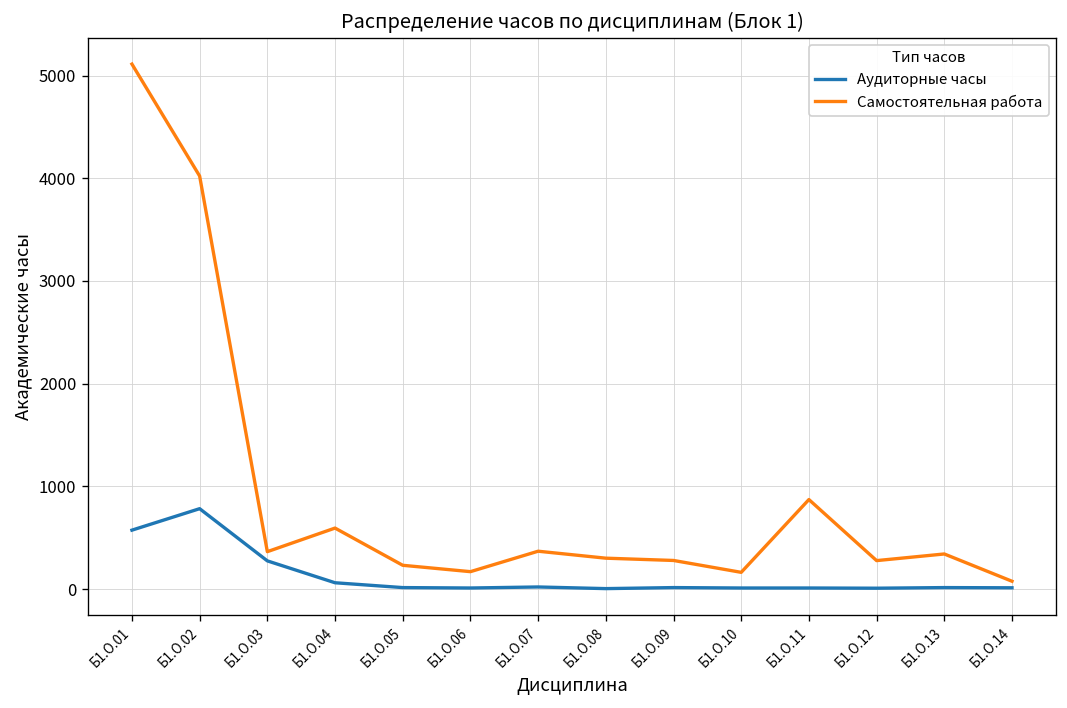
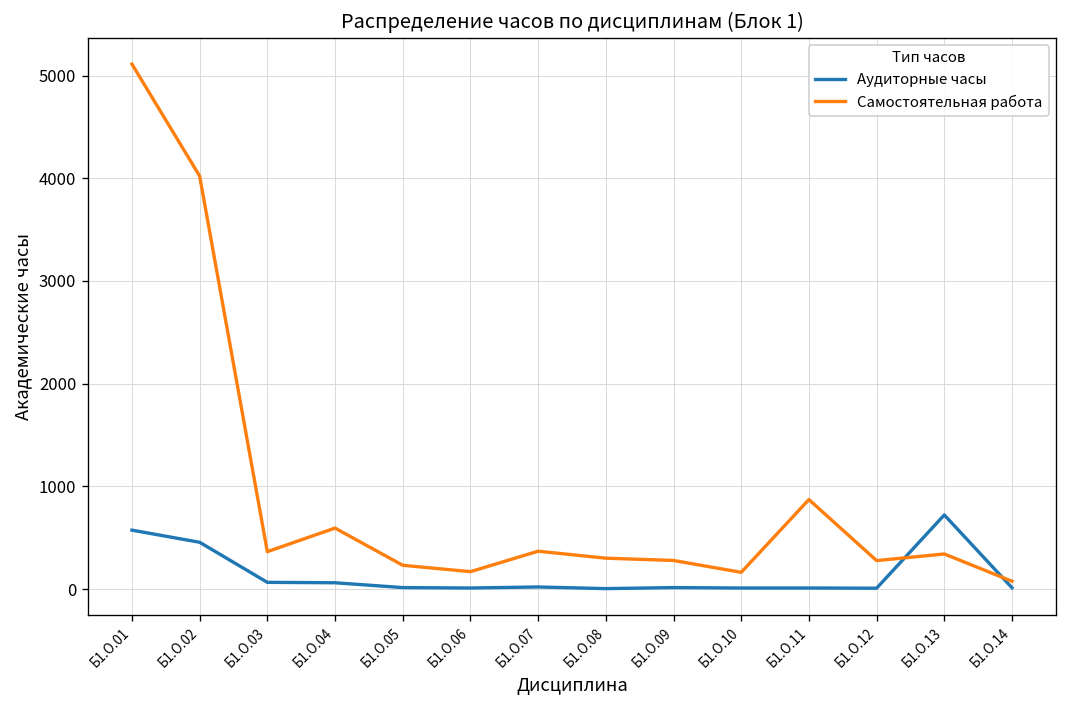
  {
    "Аудиторные часы": {
      "Б1.О.01": 600,
-     "Б1.О.02": 800,
-     "Б1.О.03": 300,
+     "Б1.О.02": 500,
+     "Б1.О.03": 100,
      "Б1.О.04": 100,
      "Б1.О.05": 0,
      "Б1.О.06": 0,
      "Б1.О.07": 0,
      "Б1.О.08": 0,
      "Б1.О.09": 0,
      "Б1.О.10": 0,
      "Б1.О.11": 0,
      "Б1.О.12": 0,
-     "Б1.О.13": 0,
+     "Б1.О.13": 700,
      "Б1.О.14": 0
    },
    "Самостоятельная работа": {
      "Б1.О.01": 5100,
      "Б1.О.02": 4000,
      "Б1.О.03": 400,
      "Б1.О.04": 600,
      "Б1.О.05": 200,
      "Б1.О.06": 200,
      "Б1.О.07": 400,
      "Б1.О.08": 300,
      "Б1.О.09": 300,
      "Б1.О.10": 200,
      "Б1.О.11": 900,
      "Б1.О.12": 300,
      "Б1.О.13": 300,
      "Б1.О.14": 100
    }
  }
